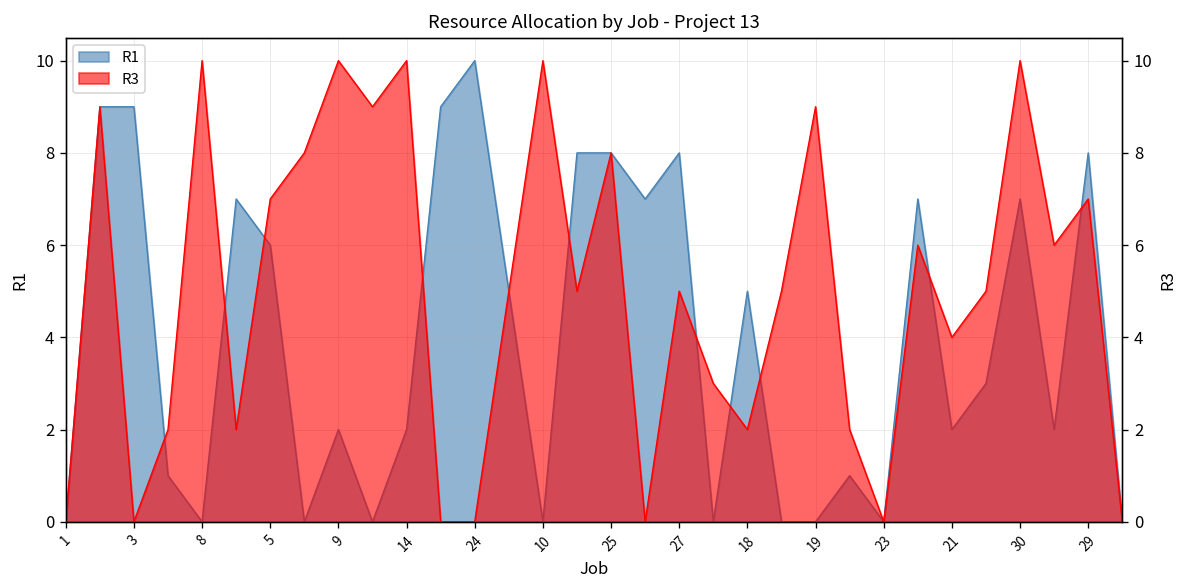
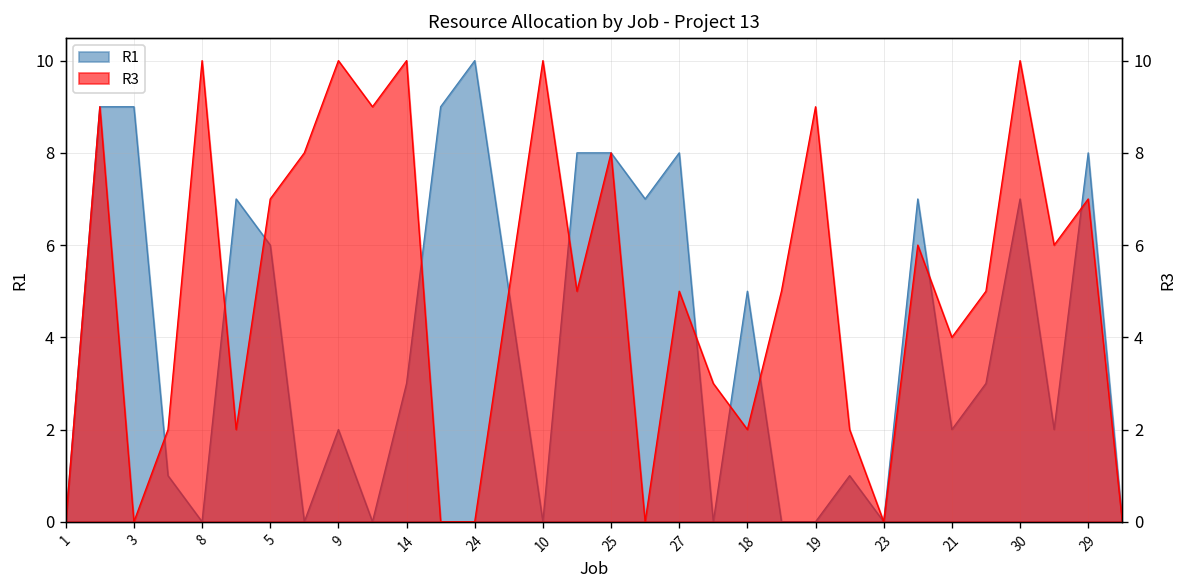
  {
    "R1": {
      "8": 0,
-     "14": 2,
+     "14": 3,
      "24": 10,
      "10": 0,
      "18": 5,
      "30": 7
    },
    "R3": {
      "8": 10.0,
      "14": 10.0,
      "24": 0.0,
      "10": 10.0,
      "18": 2.0,
      "30": 10.0
    }
  }
